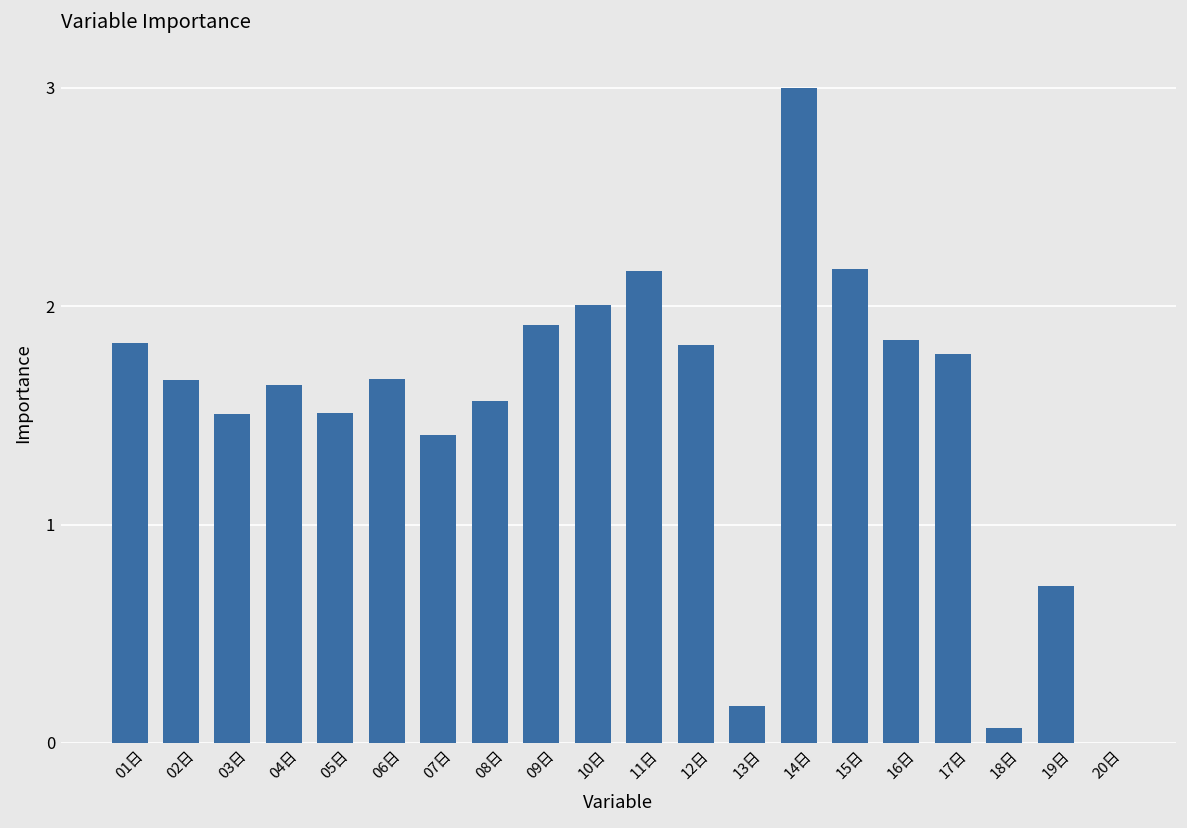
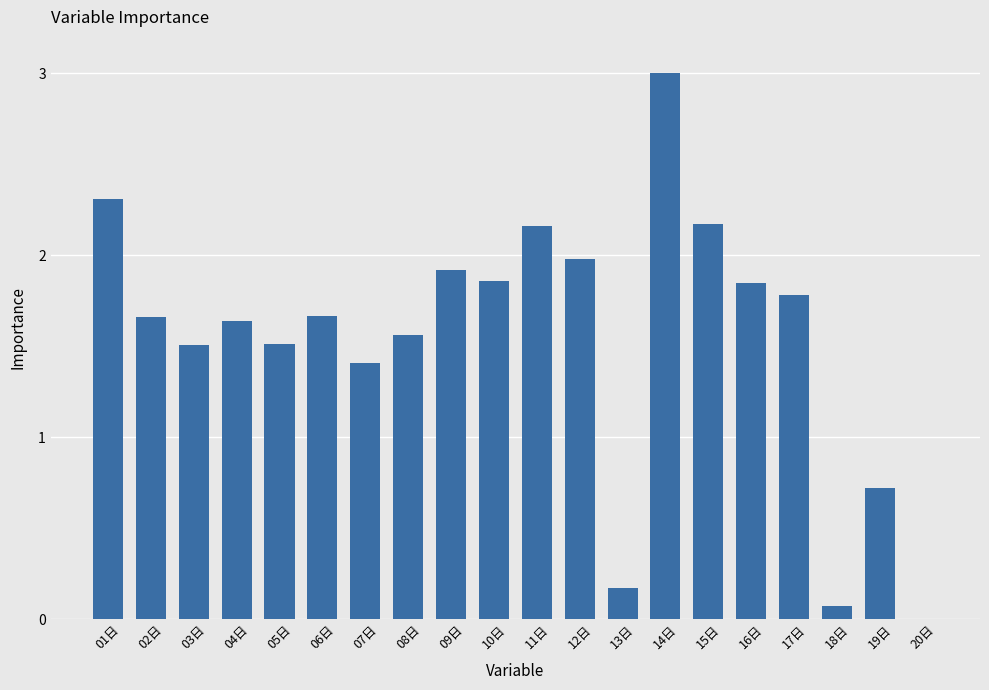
  {
-   "01日": 1.83,
+   "01日": 2.31,
    "02日": 1.66,
    "03日": 1.51,
    "04日": 1.64,
    "05日": 1.51,
    "06日": 1.67,
    "07日": 1.41,
    "08日": 1.56,
    "09日": 1.92,
-   "10日": 2.01,
+   "10日": 1.86,
    "11日": 2.16,
-   "12日": 1.82,
+   "12日": 1.98,
    "13日": 0.17,
    "14日": 3.00,
    "15日": 2.17,
    "16日": 1.85,
    "17日": 1.78,
    "18日": 0.07,
    "19日": 0.72,
    "20日": 0.00
  }
